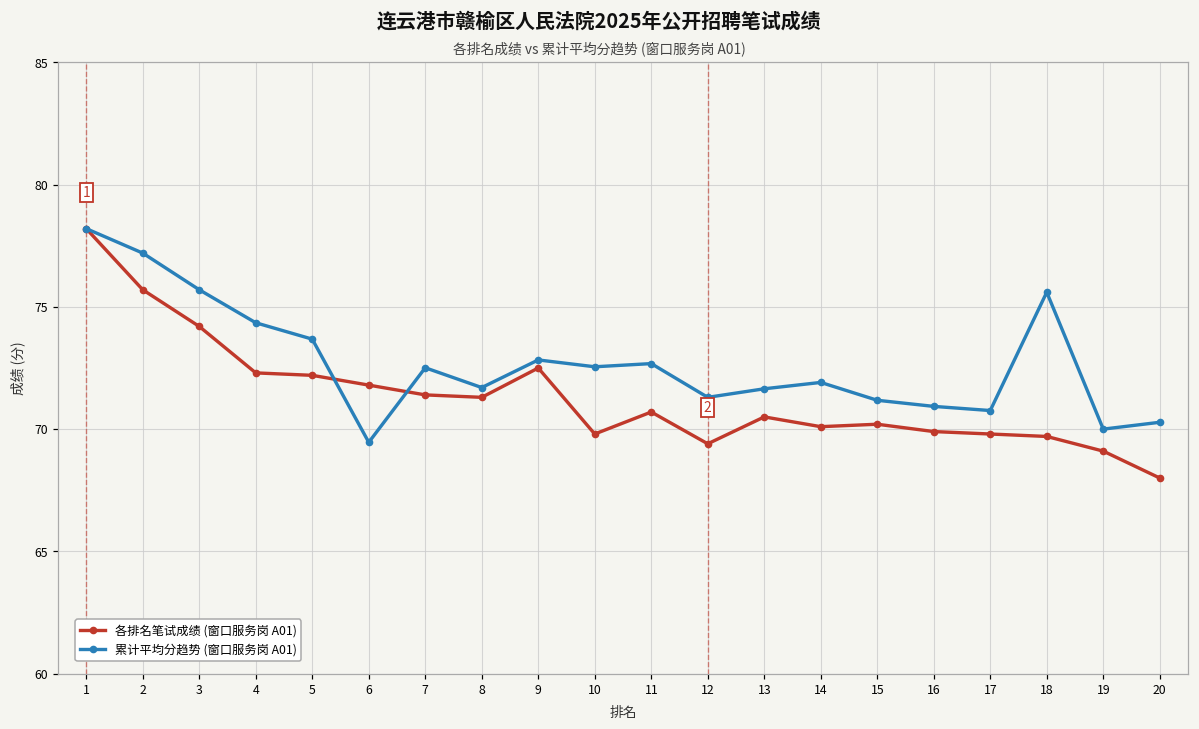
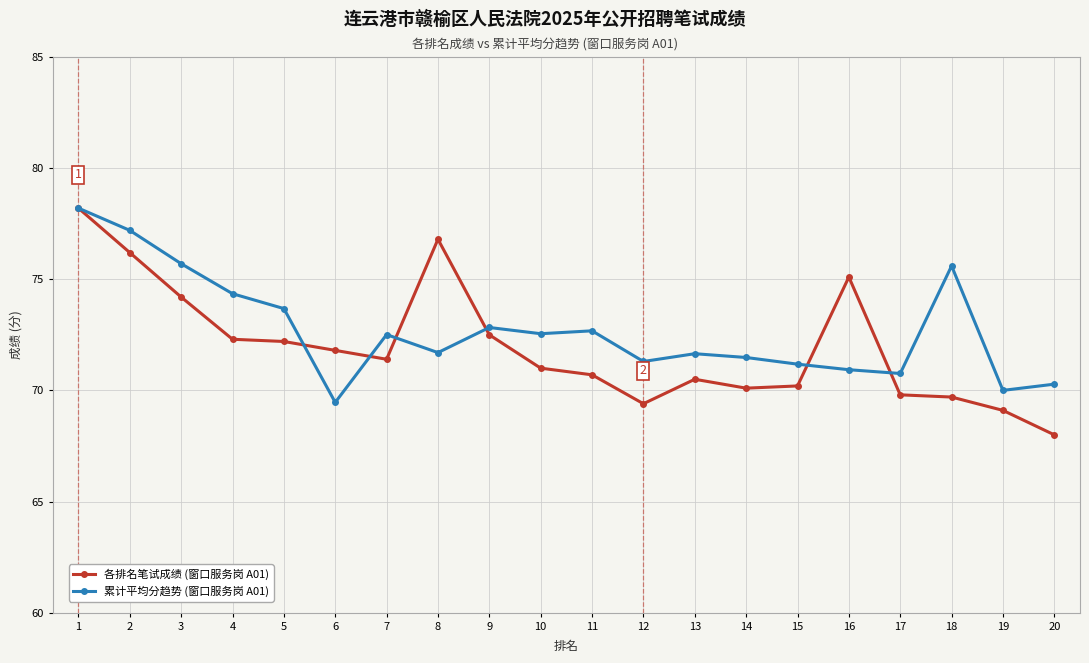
  {
    "各排名笔试成绩 (窗口服务岗 A01)": {
-     "2": 75.7,
+     "2": 76.2,
      "3": 74.2,
      "4": 72.3,
      "5": 72.2,
      "6": 71.8,
      "7": 71.4,
-     "8": 71.3,
+     "8": 76.8,
      "9": 72.5,
-     "10": 69.8,
+     "10": 71.0,
      "11": 70.7,
      "12": 69.4,
      "13": 70.5,
      "14": 70.1,
      "15": 70.2,
-     "16": 69.9,
+     "16": 75.1,
      "17": 69.8,
      "18": 69.7,
      "19": 69.1,
      "20": 68.0
    },
    "累计平均分趋势 (窗口服务岗 A01)": {
      "2": 77.2,
      "3": 75.7,
      "4": 74.4,
      "5": 73.7,
      "6": 69.5,
      "7": 72.5,
      "8": 71.7,
      "9": 72.8,
      "10": 72.6,
      "11": 72.7,
      "13": 71.7,
-     "14": 71.9,
+     "14": 71.5,
      "15": 71.2,
      "16": 70.9,
      "17": 70.8,
      "18": 75.6,
      "19": 70.0,
      "20": 70.3
    }
  }
